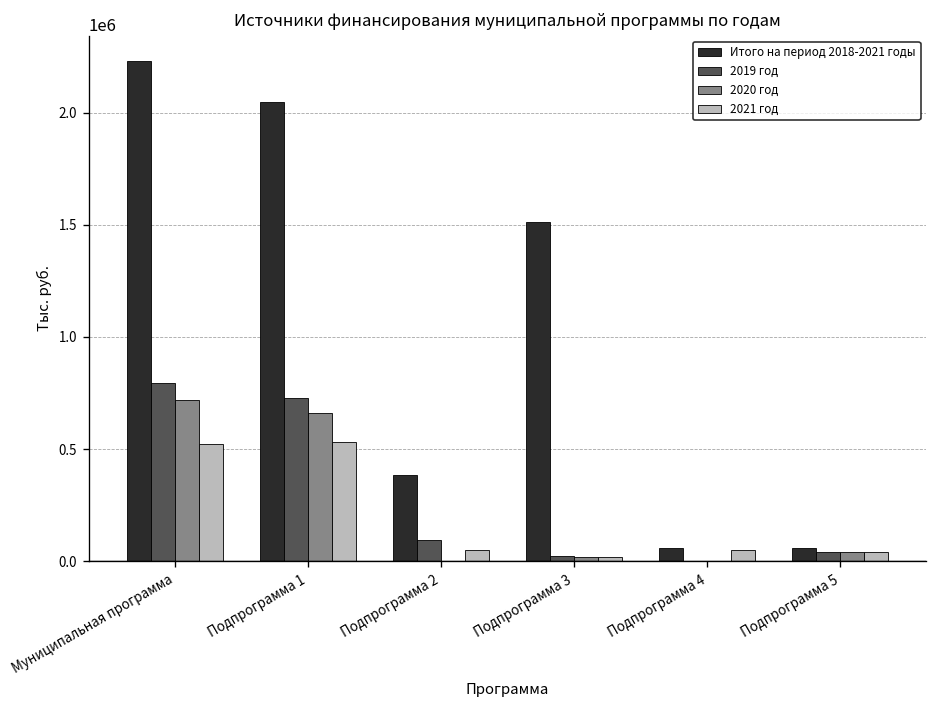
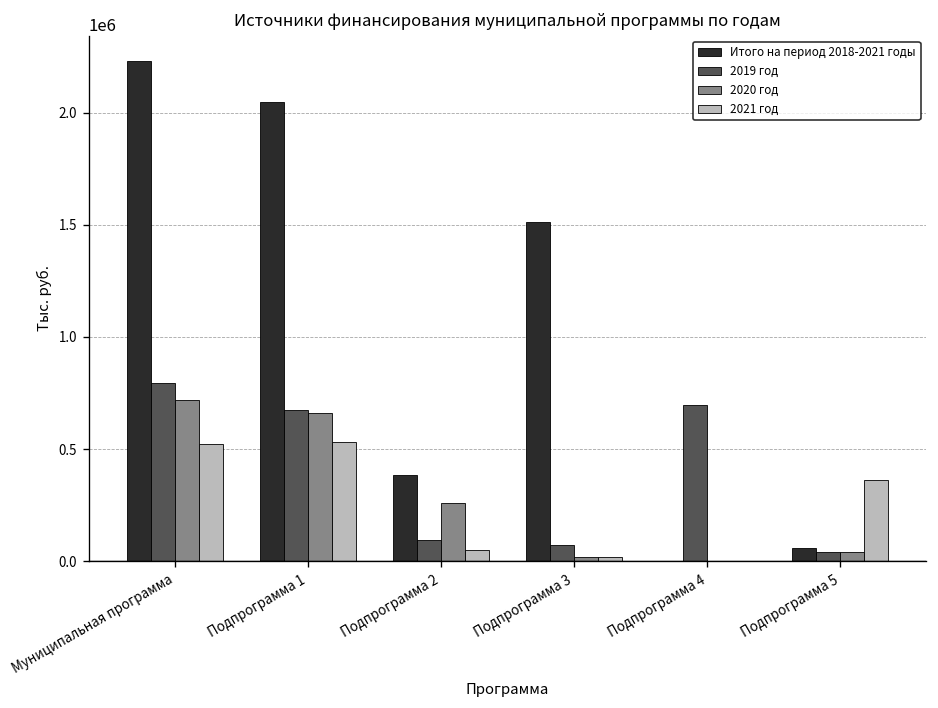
  {
    "Итого на период 2018-2021 годы": {
      "Муниципальная программа": 2230000,
      "Подпрограмма 1": 2050000,
      "Подпрограмма 2": 380000,
      "Подпрограмма 3": 1510000,
-     "Подпрограмма 4": 60000,
+     "Подпрограмма 4": 0,
      "Подпрограмма 5": 60000
    },
    "2019 год": {
      "Муниципальная программа": 790000,
-     "Подпрограмма 1": 730000,
+     "Подпрограмма 1": 670000,
      "Подпрограмма 2": 100000,
-     "Подпрограмма 3": 20000,
-     "Подпрограмма 4": 0,
+     "Подпрограмма 3": 70000,
+     "Подпрограмма 4": 700000,
      "Подпрограмма 5": 40000
    },
    "2020 год": {
      "Муниципальная программа": 720000,
      "Подпрограмма 1": 660000,
-     "Подпрограмма 2": 0,
+     "Подпрограмма 2": 260000,
      "Подпрограмма 3": 20000,
      "Подпрограмма 5": 40000
    },
    "2021 год": {
      "Муниципальная программа": 520000,
      "Подпрограмма 1": 530000,
      "Подпрограмма 2": 50000,
      "Подпрограмма 3": 20000,
-     "Подпрограмма 4": 50000,
-     "Подпрограмма 5": 40000
+     "Подпрограмма 4": 0,
+     "Подпрограмма 5": 360000
    }
  }
